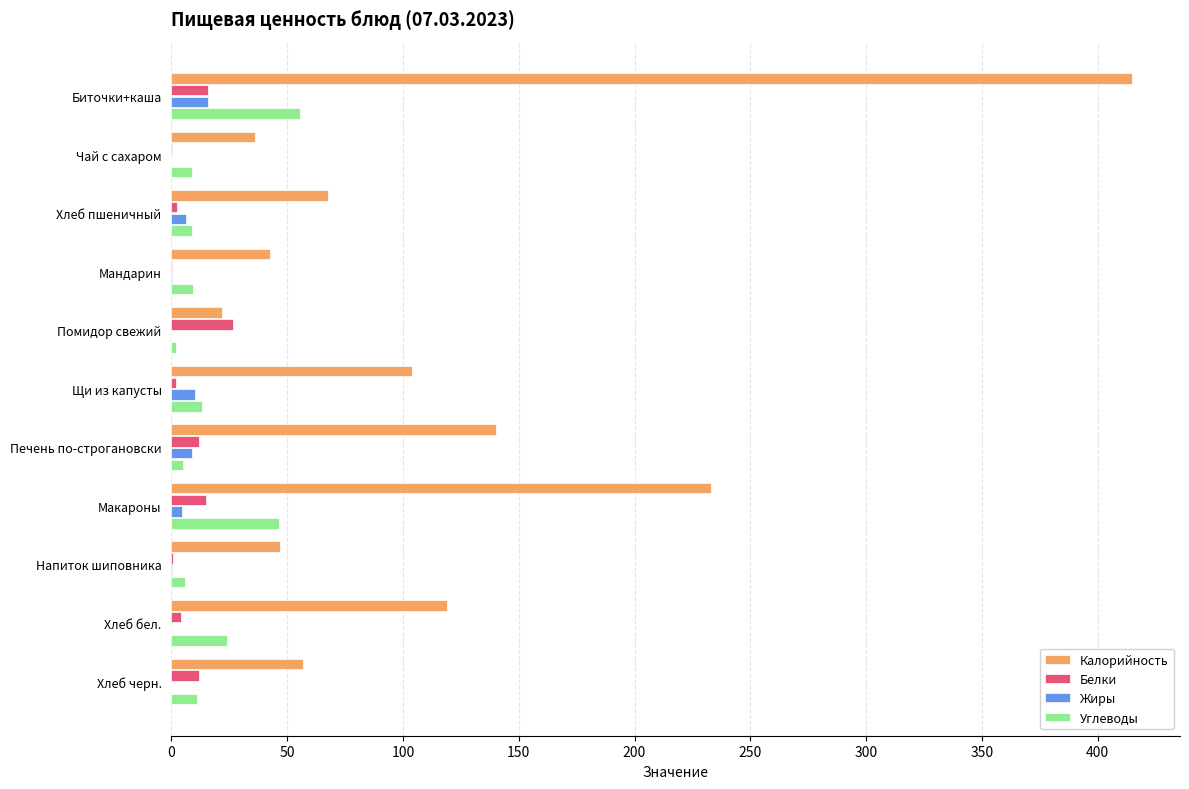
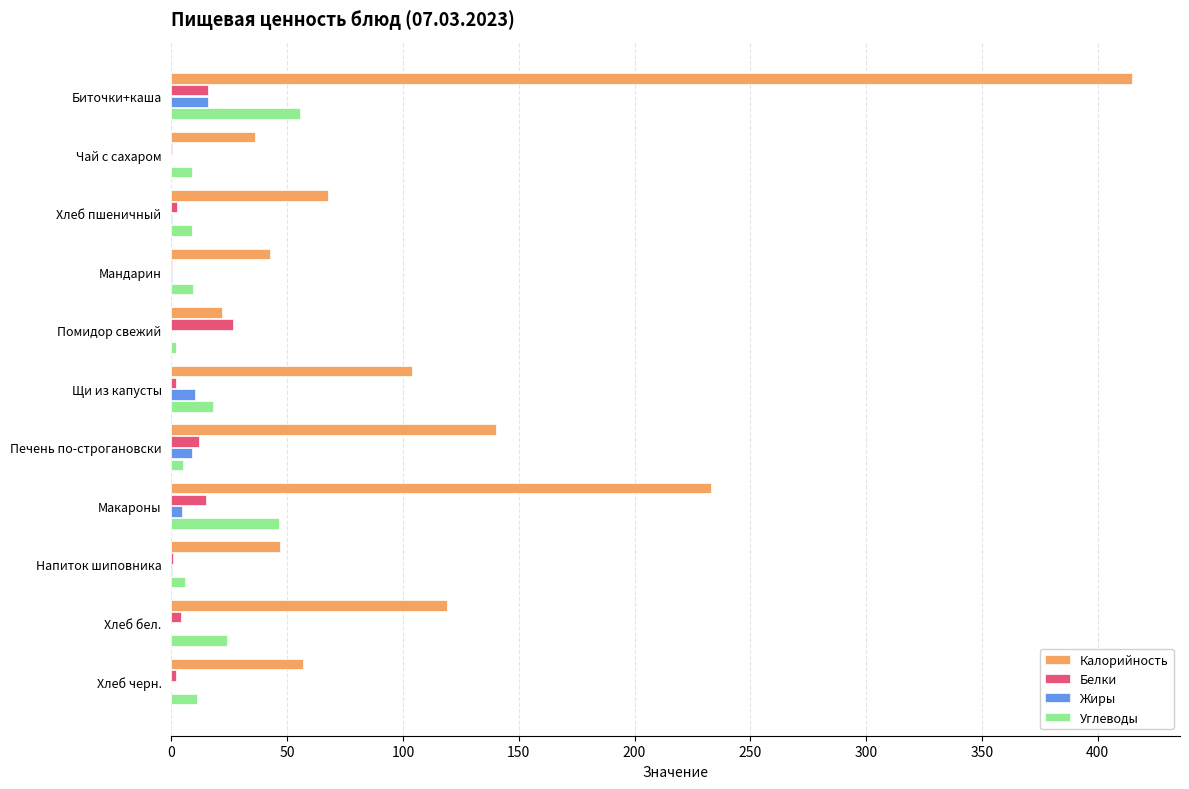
  {
    "Калорийность": {
      "Биточки+каша": 415,
      "Чай с сахаром": 36,
      "Хлеб пшеничный": 68,
      "Мандарин": 43,
      "Помидор свежий": 22,
      "Щи из капусты": 104,
      "Печень по-строгановски": 140,
      "Макароны": 233,
      "Напиток шиповника": 47,
      "Хлеб бел.": 119,
      "Хлеб черн.": 57
    },
    "Белки": {
      "Биточки+каша": 16,
      "Хлеб пшеничный": 2,
      "Помидор свежий": 27,
      "Щи из капусты": 2,
      "Печень по-строгановски": 12,
      "Макароны": 15,
      "Хлеб бел.": 4,
-     "Хлеб черн.": 12
+     "Хлеб черн.": 2
    },
    "Жиры": {
      "Биточки+каша": 16,
      "Чай с сахаром": 0,
-     "Хлеб пшеничный": 6,
+     "Хлеб пшеничный": 0,
      "Помидор свежий": 0,
      "Щи из капусты": 10,
      "Печень по-строгановски": 9,
      "Макароны": 4,
      "Хлеб бел.": 0,
      "Хлеб черн.": 0
    },
    "Углеводы": {
      "Биточки+каша": 56,
      "Чай с сахаром": 9,
      "Хлеб пшеничный": 9,
      "Мандарин": 10,
      "Помидор свежий": 2,
-     "Щи из капусты": 13,
+     "Щи из капусты": 18,
      "Печень по-строгановски": 5,
      "Макароны": 47,
      "Напиток шиповника": 6,
      "Хлеб бел.": 24,
      "Хлеб черн.": 11
    }
  }
